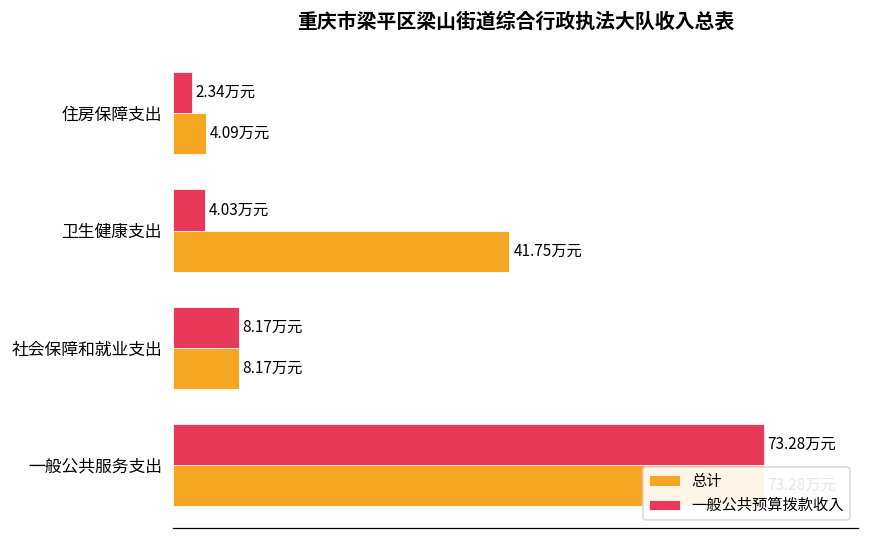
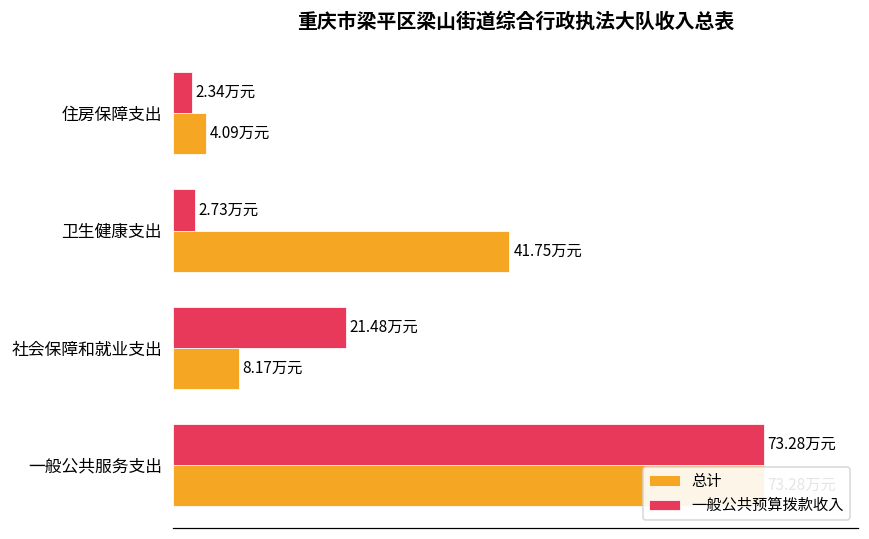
  {
    "总计": {
      "住房保障支出": 4.09,
      "卫生健康支出": 41.75,
      "社会保障和就业支出": 8.17
    },
    "一般公共预算拨款收入": {
      "住房保障支出": 2.34,
-     "卫生健康支出": 4.03,
-     "社会保障和就业支出": 8.17,
+     "卫生健康支出": 2.73,
+     "社会保障和就业支出": 21.48,
      "一般公共服务支出": 73.28
    }
  }
